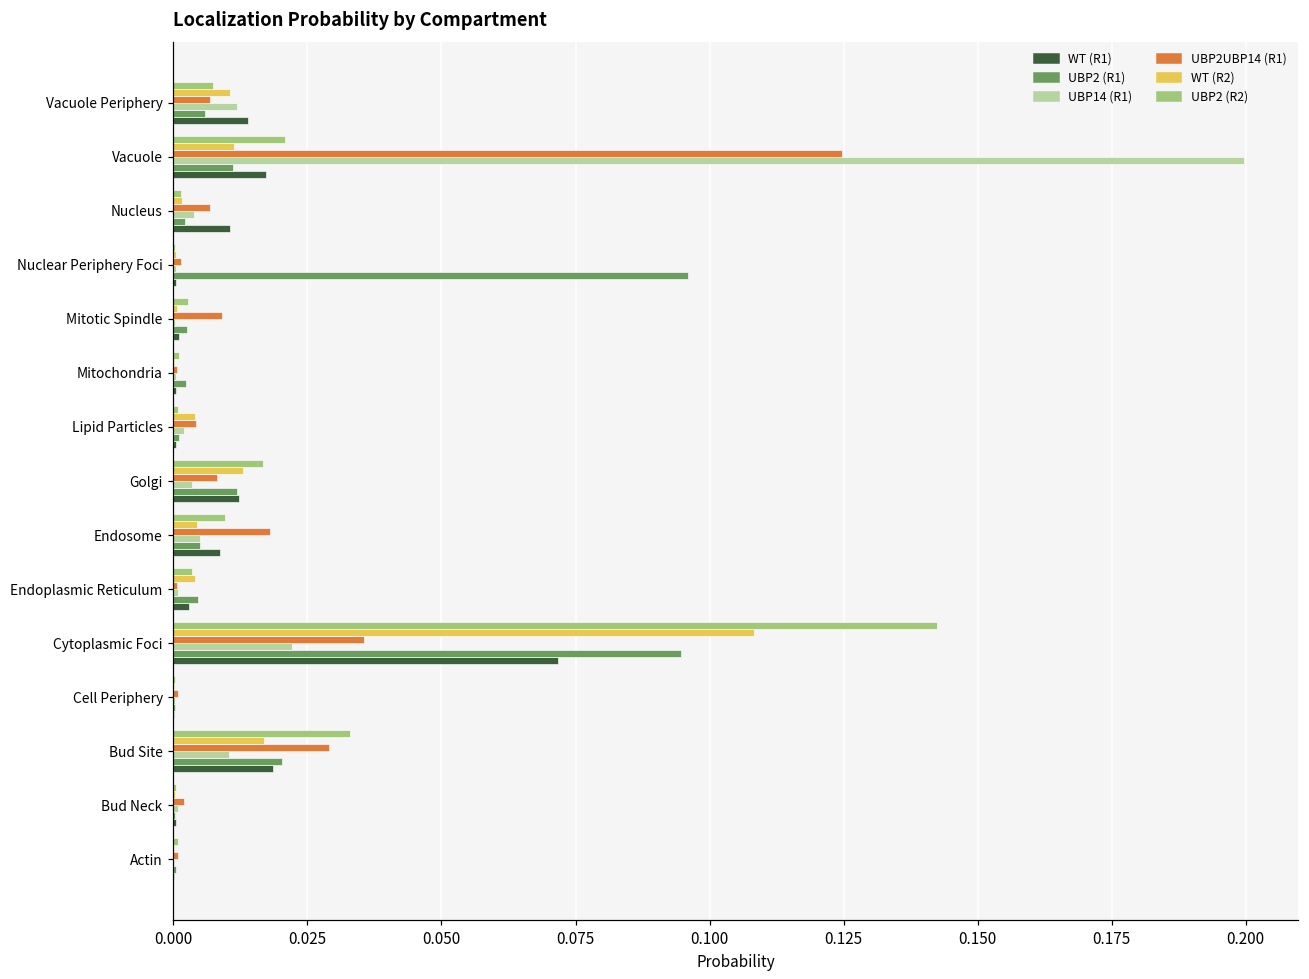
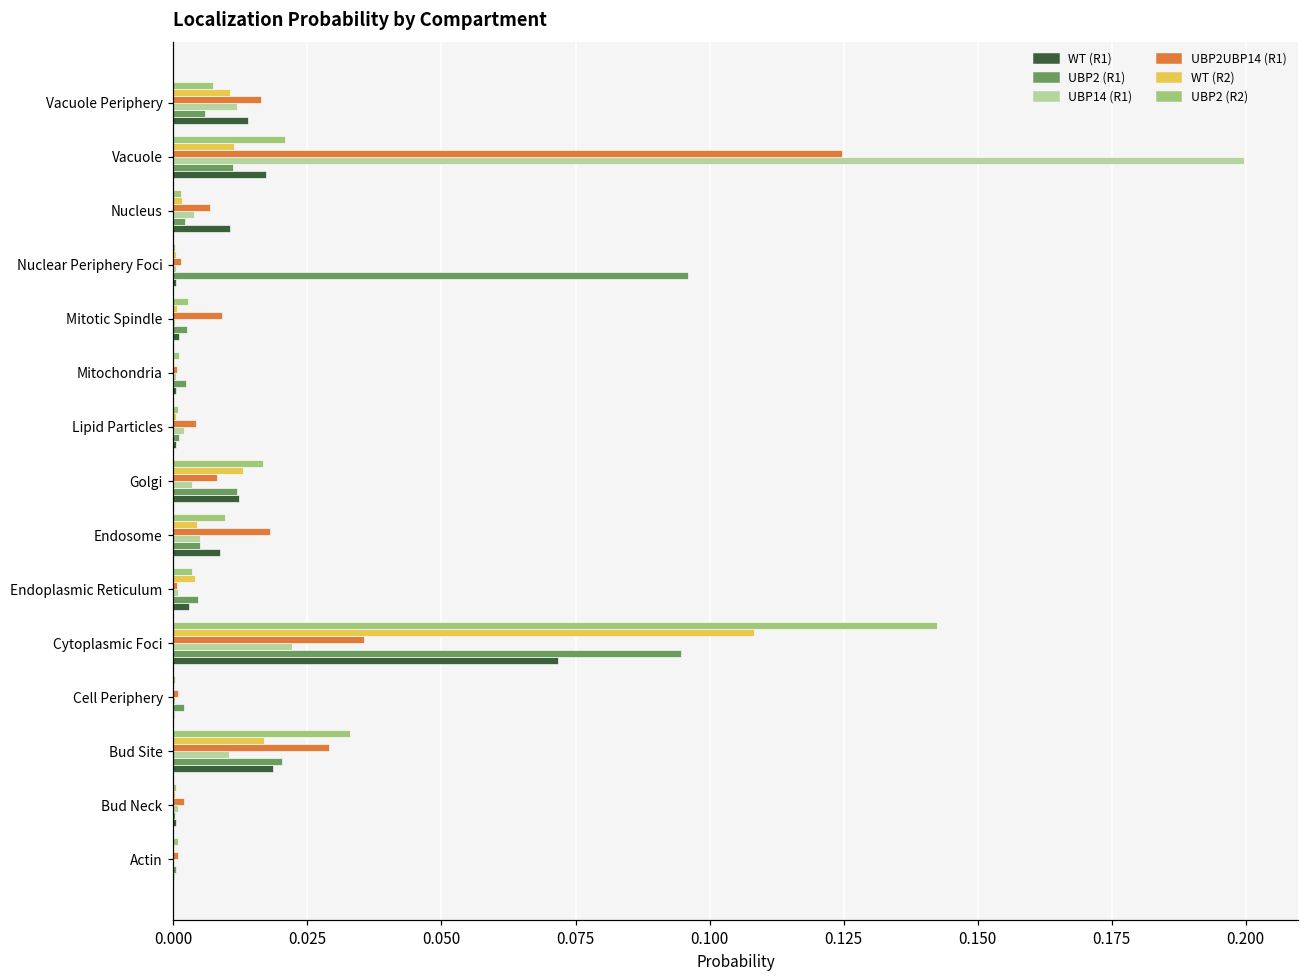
  {
    "WT (R1)": {
      "Vacuole Periphery": 0.014,
      "Vacuole": 0.017,
      "Nucleus": 0.011,
      "Mitotic Spindle": 0.001,
      "Lipid Particles": 0.001,
      "Golgi": 0.012,
      "Endosome": 0.009,
      "Endoplasmic Reticulum": 0.003,
      "Cytoplasmic Foci": 0.072,
      "Bud Site": 0.019
    },
    "UBP2 (R1)": {
      "Vacuole Periphery": 0.006,
      "Vacuole": 0.011,
      "Nucleus": 0.002,
      "Nuclear Periphery Foci": 0.096,
      "Mitotic Spindle": 0.002,
      "Mitochondria": 0.002,
      "Lipid Particles": 0.001,
      "Golgi": 0.012,
      "Endosome": 0.005,
      "Endoplasmic Reticulum": 0.005,
      "Cytoplasmic Foci": 0.095,
-     "Cell Periphery": 0.000,
+     "Cell Periphery": 0.002,
      "Bud Site": 0.020,
      "Actin": 0.001
    },
    "UBP2UBP14 (R1)": {
-     "Vacuole Periphery": 0.007,
+     "Vacuole Periphery": 0.016,
      "Vacuole": 0.125,
      "Nucleus": 0.007,
      "Nuclear Periphery Foci": 0.001,
      "Mitotic Spindle": 0.009,
      "Mitochondria": 0.001,
      "Lipid Particles": 0.004,
      "Golgi": 0.008,
      "Endosome": 0.018,
      "Endoplasmic Reticulum": 0.001,
      "Cytoplasmic Foci": 0.036,
      "Cell Periphery": 0.001,
      "Bud Site": 0.029,
      "Bud Neck": 0.002,
      "Actin": 0.001
    },
    "WT (R2)": {
      "Vacuole Periphery": 0.011,
      "Vacuole": 0.011,
      "Nucleus": 0.002,
      "Mitotic Spindle": 0.001,
-     "Lipid Particles": 0.004,
+     "Lipid Particles": 0.001,
      "Golgi": 0.013,
      "Endosome": 0.004,
      "Endoplasmic Reticulum": 0.004,
      "Cytoplasmic Foci": 0.108,
      "Bud Site": 0.017
    }
  }
